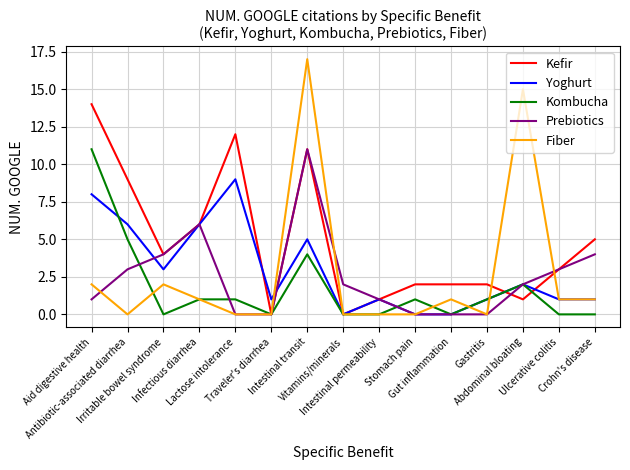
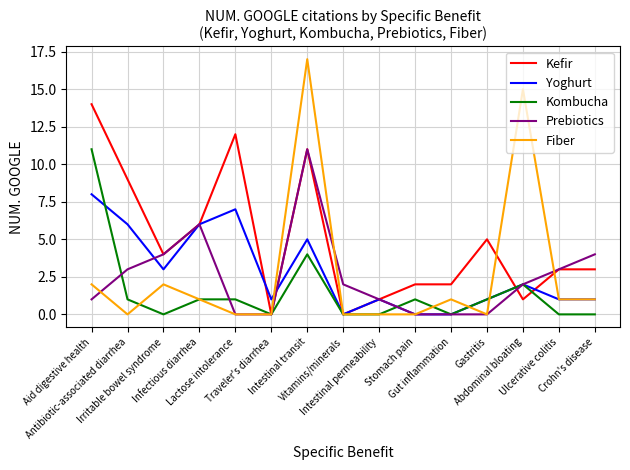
  {
    "Kefir": {
      "Aid digestive health": 14,
      "Antibiotic-associated diarrhea": 9,
      "Lactose intolerance": 12,
      "Stomach pain": 2,
      "Gut inflammation": 2,
-     "Gastritis": 2,
+     "Gastritis": 5,
      "Abdominal bloating": 1,
-     "Crohn's disease": 5
+     "Crohn's disease": 3
    },
    "Yoghurt": {
      "Aid digestive health": 8,
      "Antibiotic-associated diarrhea": 6,
      "Irritable bowel syndrome": 3,
-     "Lactose intolerance": 9,
+     "Lactose intolerance": 7,
      "Traveler's diarrhea": 1,
      "Intestinal transit": 5
    },
    "Kombucha": {
      "Aid digestive health": 11,
-     "Antibiotic-associated diarrhea": 5,
+     "Antibiotic-associated diarrhea": 1,
      "Irritable bowel syndrome": 0,
      "Lactose intolerance": 1,
      "Intestinal transit": 4,
      "Stomach pain": 1,
      "Ulcerative colitis": 0,
      "Crohn's disease": 0
    },
    "Prebiotics": {
      "Aid digestive health": 1,
      "Antibiotic-associated diarrhea": 3,
      "Vitamins/minerals": 2,
      "Crohn's disease": 4
    },
    "Fiber": {
      "Aid digestive health": 2,
      "Antibiotic-associated diarrhea": 0,
      "Irritable bowel syndrome": 2,
      "Intestinal transit": 17,
      "Gut inflammation": 1
    }
  }
